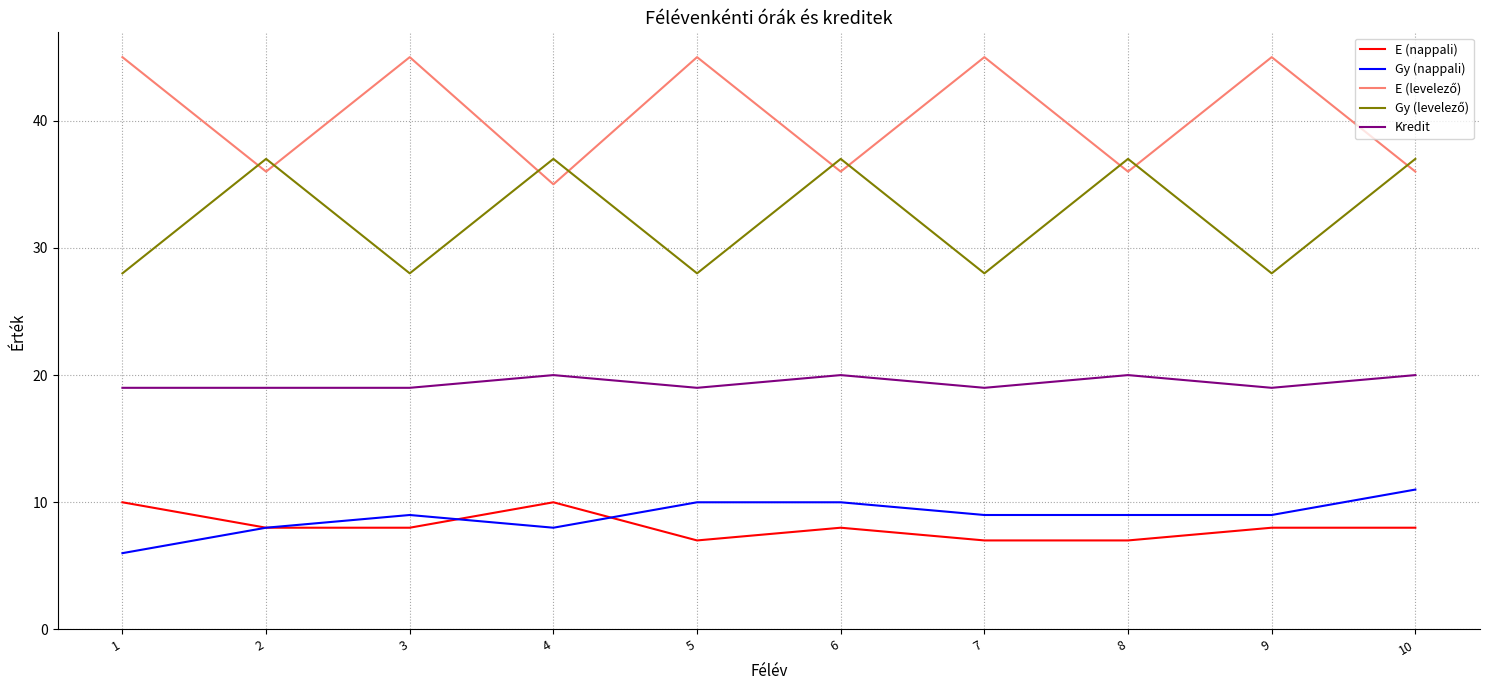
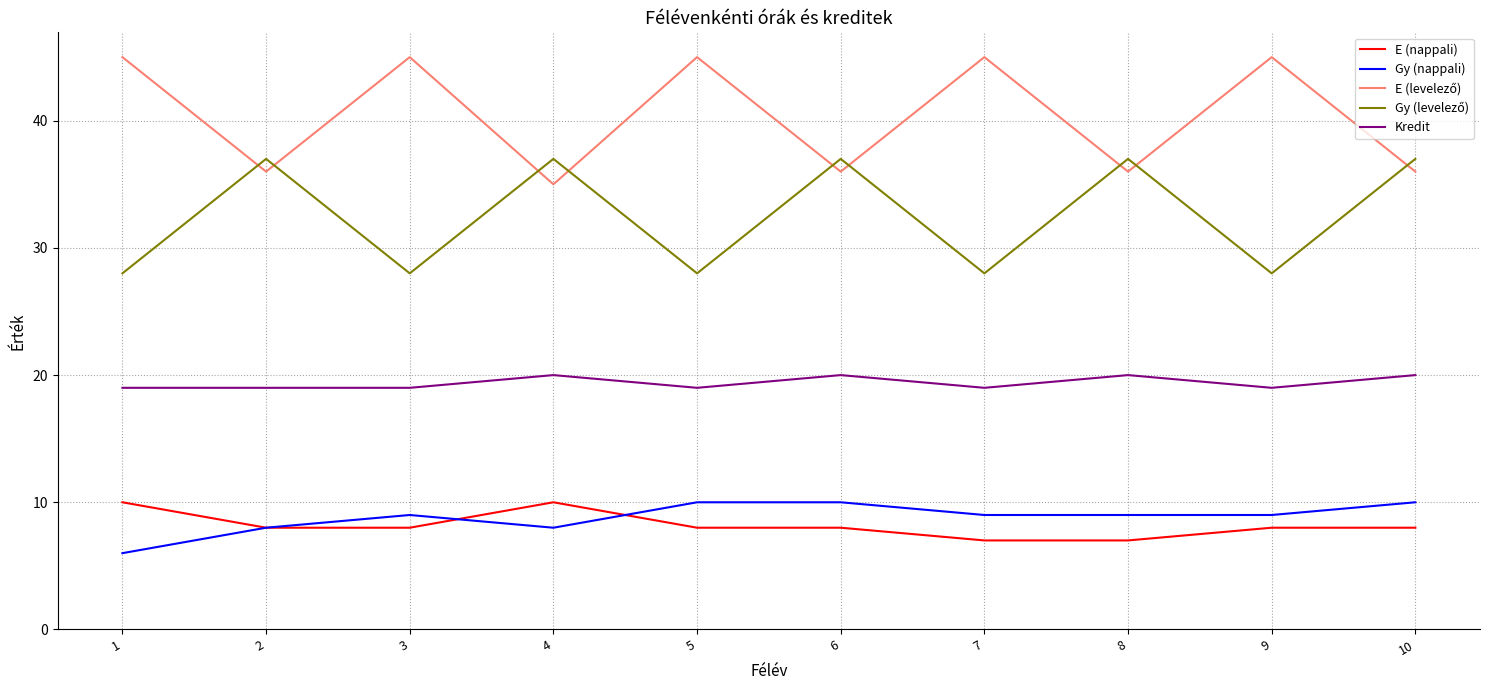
  {
    "E (nappali)": {
      "1": 10,
      "3": 8,
      "4": 10,
-     "5": 7,
+     "5": 8,
      "6": 8,
      "7": 7,
      "8": 7,
      "9": 8,
      "10": 8
    },
    "Gy (nappali)": {
      "1": 6,
      "3": 9,
      "4": 8,
      "5": 10,
      "6": 10,
      "7": 9,
      "8": 9,
      "9": 9,
-     "10": 11
+     "10": 10
    },
    "E (levelező)": {
      "1": 45,
      "2": 36,
      "3": 45,
      "4": 35,
      "5": 45,
      "6": 36,
      "7": 45,
      "8": 36,
      "9": 45,
      "10": 36
    },
    "Gy (levelező)": {
      "1": 28,
      "2": 37,
      "3": 28,
      "4": 37,
      "5": 28,
      "6": 37,
      "7": 28,
      "8": 37,
      "9": 28,
      "10": 37
    },
    "Kredit": {
      "1": 19,
      "2": 19,
      "3": 19,
      "4": 20,
      "5": 19,
      "6": 20,
      "7": 19,
      "8": 20,
      "9": 19,
      "10": 20
    }
  }
